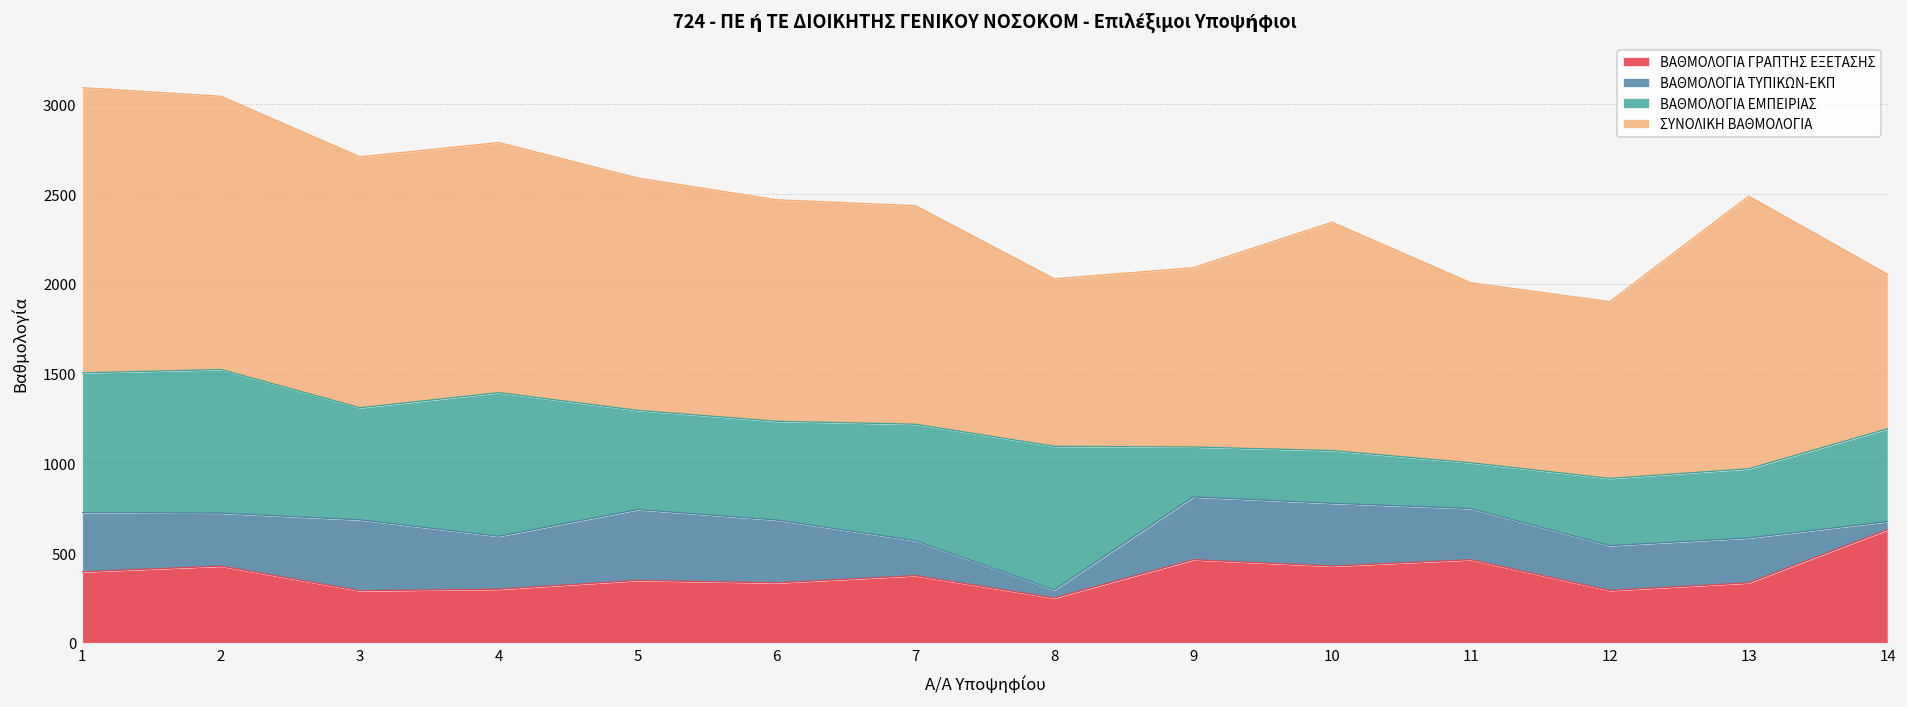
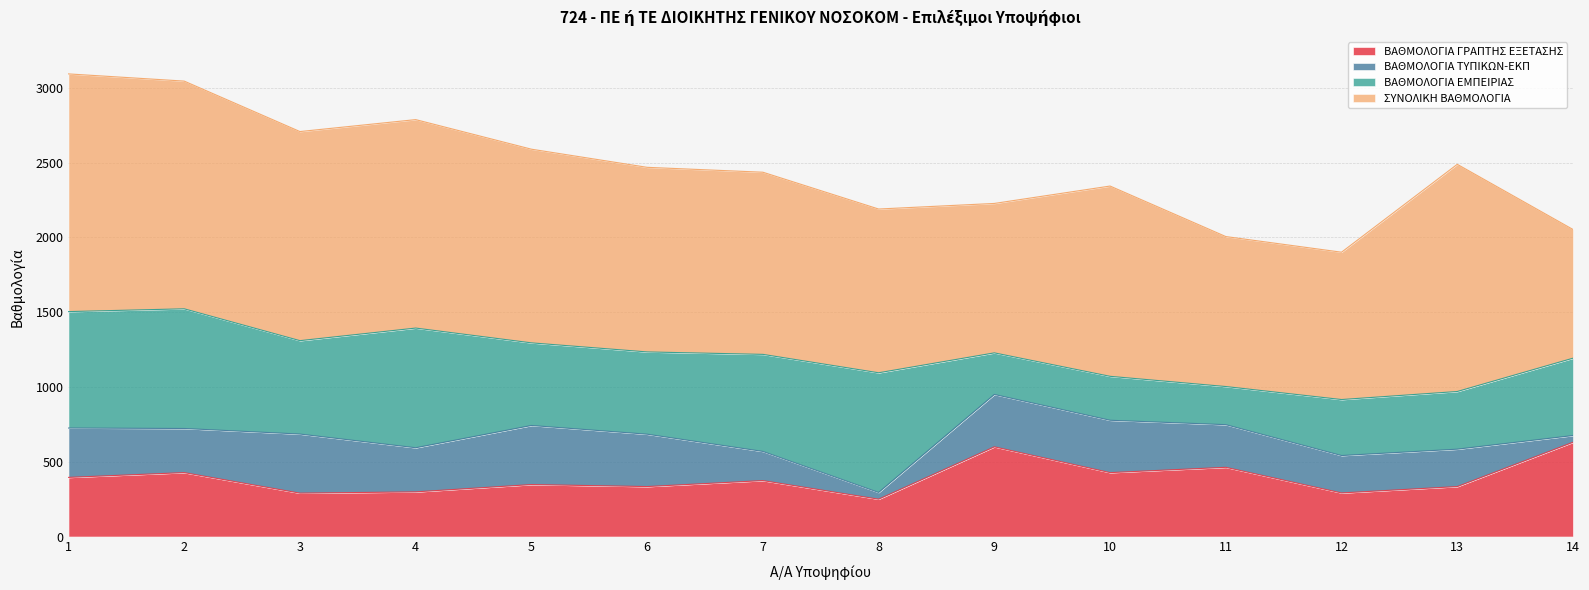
  {
    "ΒΑΘΜΟΛΟΓΙΑ ΓΡΑΠΤΗΣ ΕΞΕΤΑΣΗΣ": {
      "1": 400,
      "2": 430,
      "3": 290,
      "4": 300,
      "5": 350,
      "6": 330,
      "7": 370,
      "8": 250,
-     "9": 460,
+     "9": 600,
      "10": 430,
      "11": 460,
      "12": 290,
      "13": 330,
      "14": 630
    },
    "ΣΥΝΟΛΙΚΗ ΒΑΘΜΟΛΟΓΙΑ": {
      "1": 1590,
      "2": 1520,
      "3": 1400,
      "4": 1390,
      "5": 1290,
      "6": 1230,
      "7": 1220,
-     "8": 930,
+     "8": 1090,
      "9": 1000,
      "10": 1270,
      "11": 1000,
      "12": 980,
      "13": 1520,
      "14": 860
    }
  }
